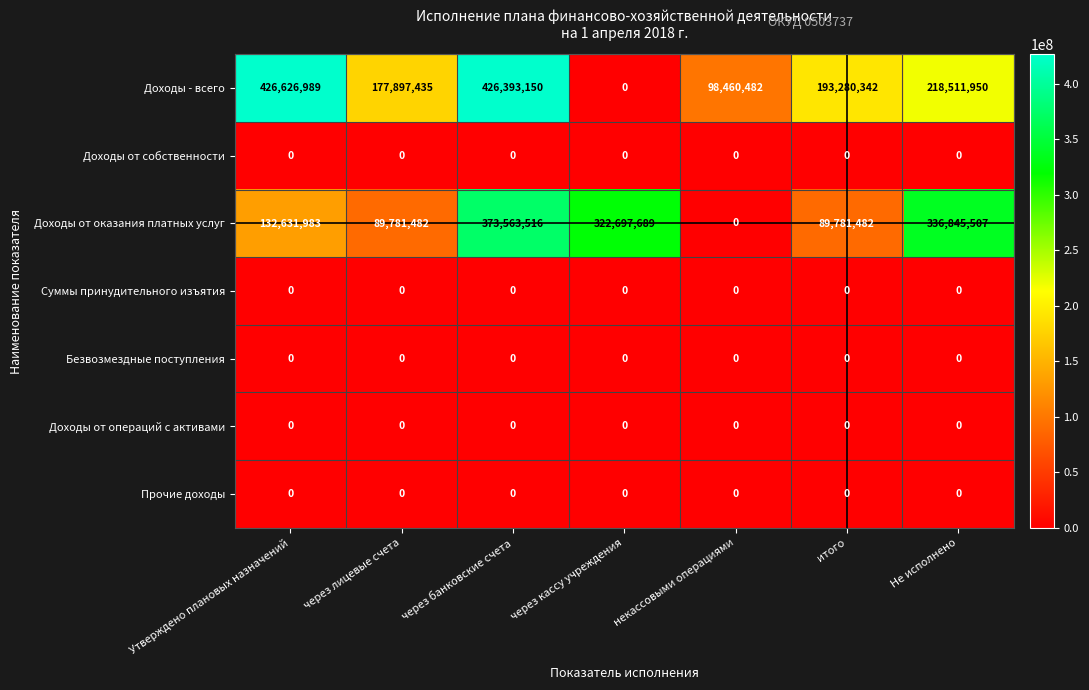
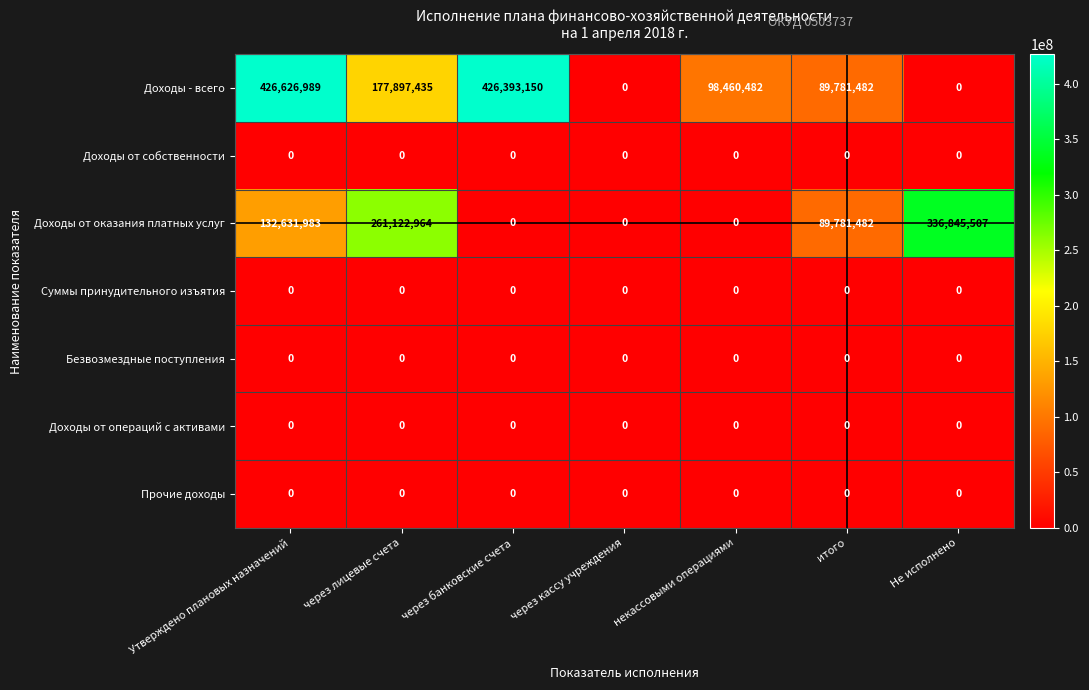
  {
    "Доходы - всего": {
      "Утверждено плановых назначений": "426,626,989",
      "через лицевые счета": "177,897,435",
      "через банковские счета": "426,393,150",
      "через кассу учреждения": "0",
      "некассовыми операциями": "98,460,482",
-     "итого": "193,280,342",
-     "Не исполнено": "218,511,950"
+     "итого": "89,781,482",
+     "Не исполнено": "0"
    },
    "Доходы от собственности": {
      "Утверждено плановых назначений": "0",
      "через лицевые счета": "0",
      "через банковские счета": "0",
      "через кассу учреждения": "0",
      "некассовыми операциями": "0",
      "итого": "0",
      "Не исполнено": "0"
    },
    "Доходы от оказания платных услуг": {
      "Утверждено плановых назначений": "132,631,983",
-     "через лицевые счета": "89,781,482",
-     "через банковские счета": "373,563,516",
-     "через кассу учреждения": "322,697,689",
+     "через лицевые счета": "261,122,964",
+     "через банковские счета": "0",
+     "через кассу учреждения": "0",
      "некассовыми операциями": "0",
      "итого": "89,781,482",
      "Не исполнено": "336,845,507"
    },
    "Суммы принудительного изъятия": {
      "Утверждено плановых назначений": "0",
      "через лицевые счета": "0",
      "через банковские счета": "0",
      "через кассу учреждения": "0",
      "некассовыми операциями": "0",
      "итого": "0",
      "Не исполнено": "0"
    },
    "Безвозмездные поступления": {
      "Утверждено плановых назначений": "0",
      "через лицевые счета": "0",
      "через банковские счета": "0",
      "через кассу учреждения": "0",
      "некассовыми операциями": "0",
      "итого": "0",
      "Не исполнено": "0"
    },
    "Доходы от операций с активами": {
      "Утверждено плановых назначений": "0",
      "через лицевые счета": "0",
      "через банковские счета": "0",
      "через кассу учреждения": "0",
      "некассовыми операциями": "0",
      "итого": "0",
      "Не исполнено": "0"
    },
    "Прочие доходы": {
      "Утверждено плановых назначений": "0",
      "через лицевые счета": "0",
      "через банковские счета": "0",
      "через кассу учреждения": "0",
      "некассовыми операциями": "0",
      "итого": "0",
      "Не исполнено": "0"
    }
  }
